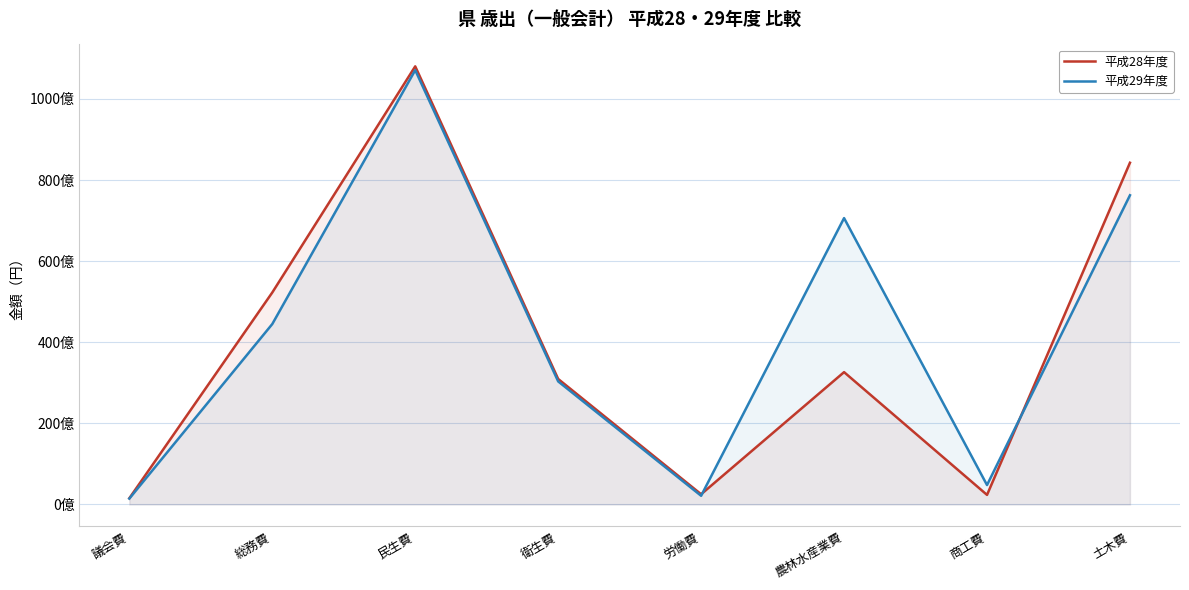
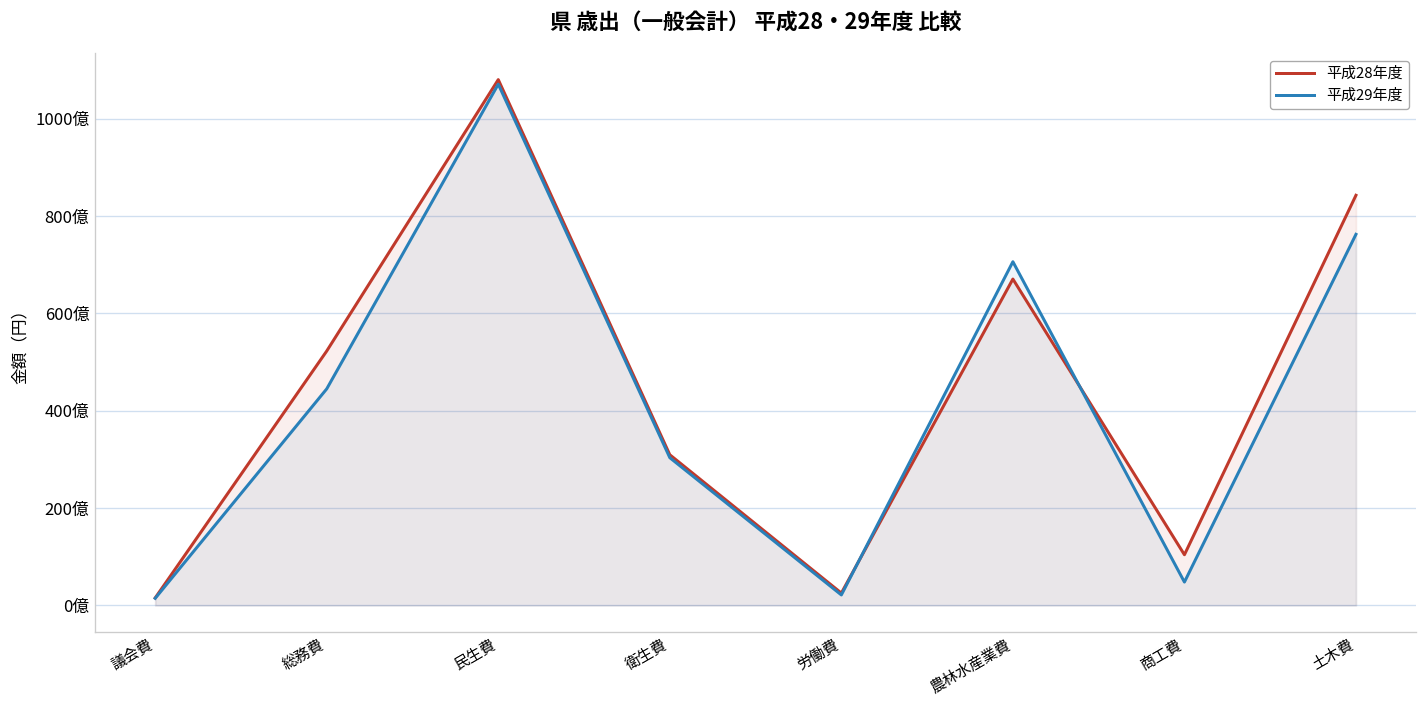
  {
    "平成28年度": {
      "総務費": "520億",
      "民生費": "1080億",
-     "農林水産業費": "330億",
-     "商工費": "20億",
+     "農林水産業費": "670億",
+     "商工費": "100億",
      "土木費": "840億"
    },
    "平成29年度": {
      "総務費": "440億",
      "民生費": "1070億",
      "農林水産業費": "710億",
      "商工費": "50億",
      "土木費": "760億"
    }
  }
